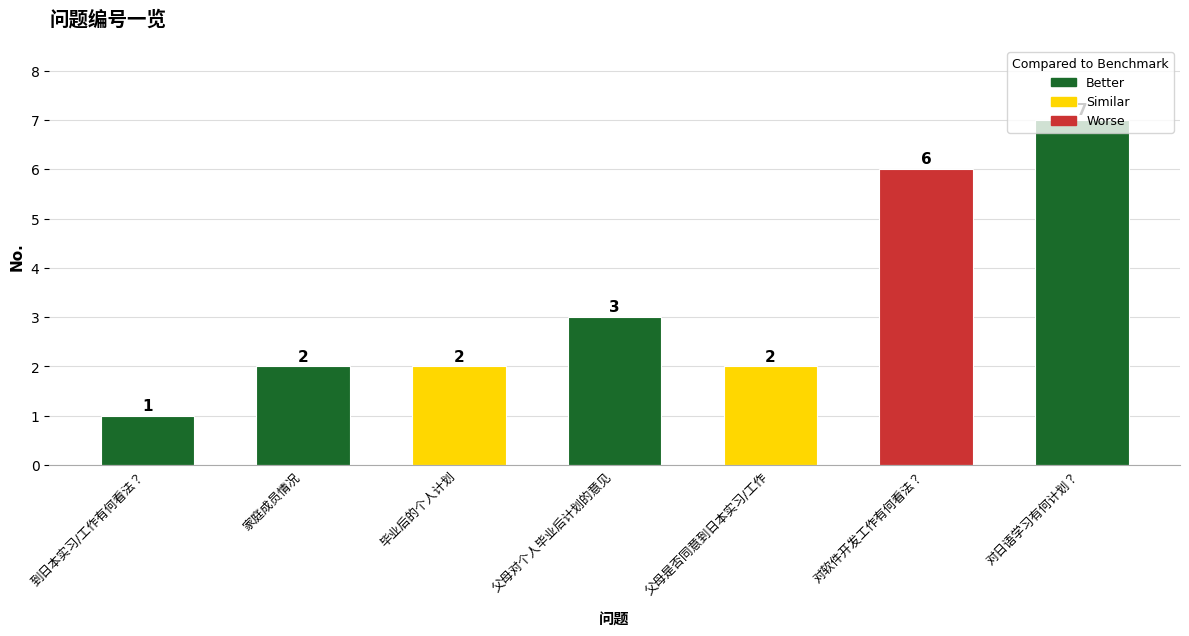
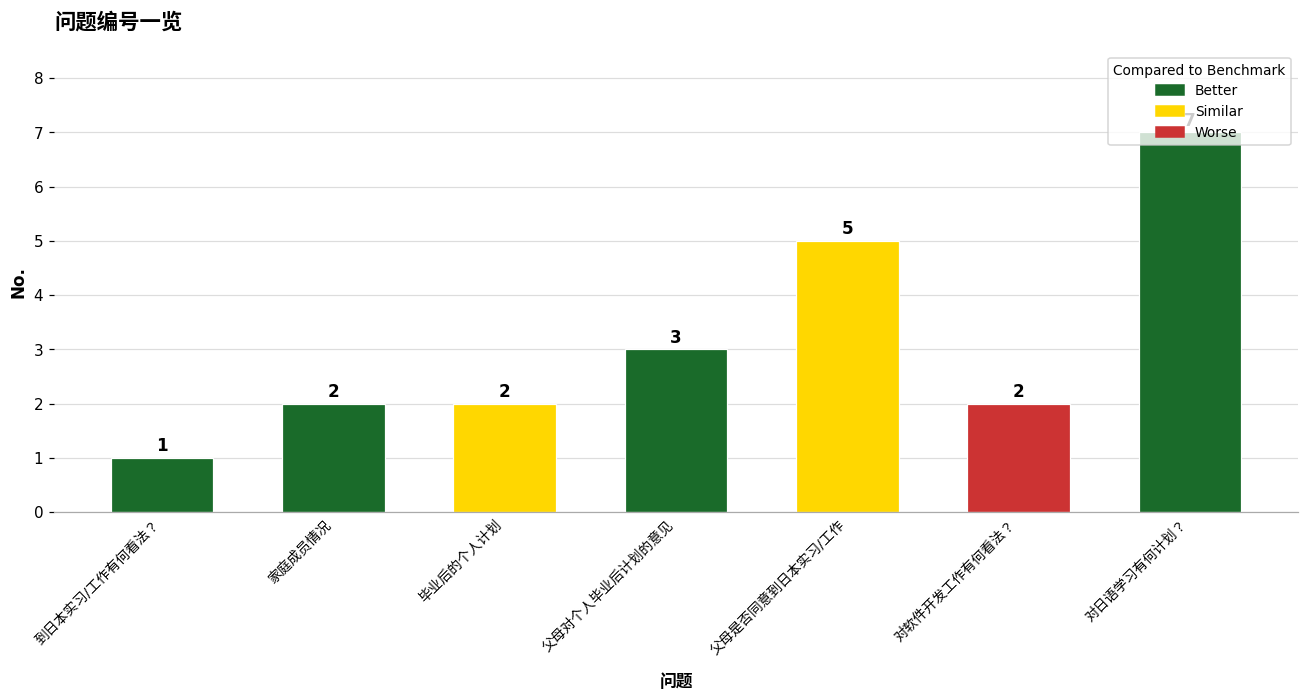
  {
    "到日本实习/工作有何看法？": 1,
    "家庭成员情况": 2,
    "毕业后的个人计划": 2,
    "父母对个人毕业后计划的意见": 3,
-   "父母是否同意到日本实习/工作": 2,
-   "对软件开发工作有何看法？": 6
+   "父母是否同意到日本实习/工作": 5,
+   "对软件开发工作有何看法？": 2
  }
